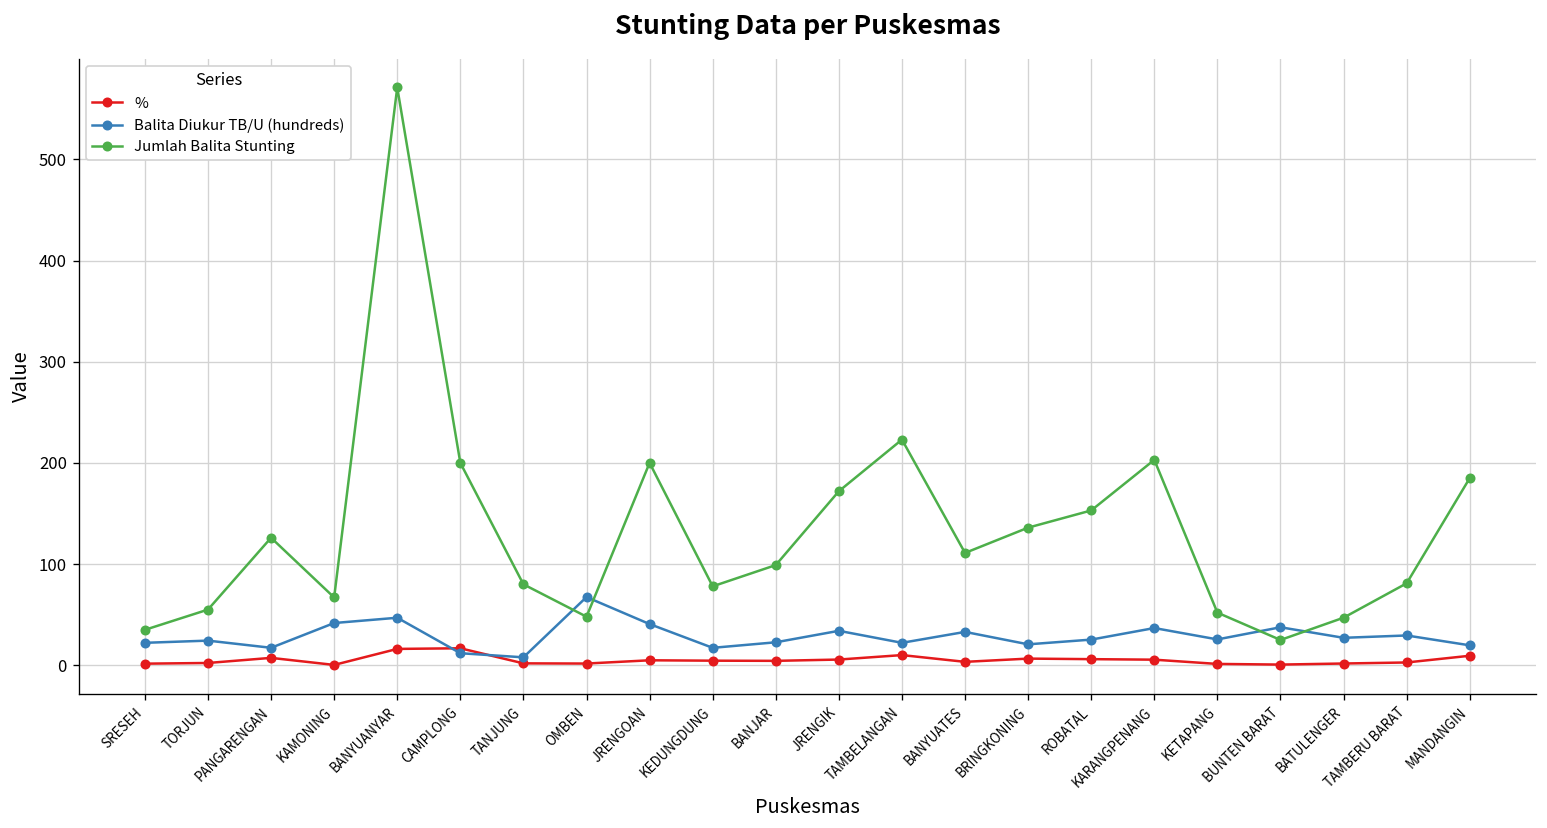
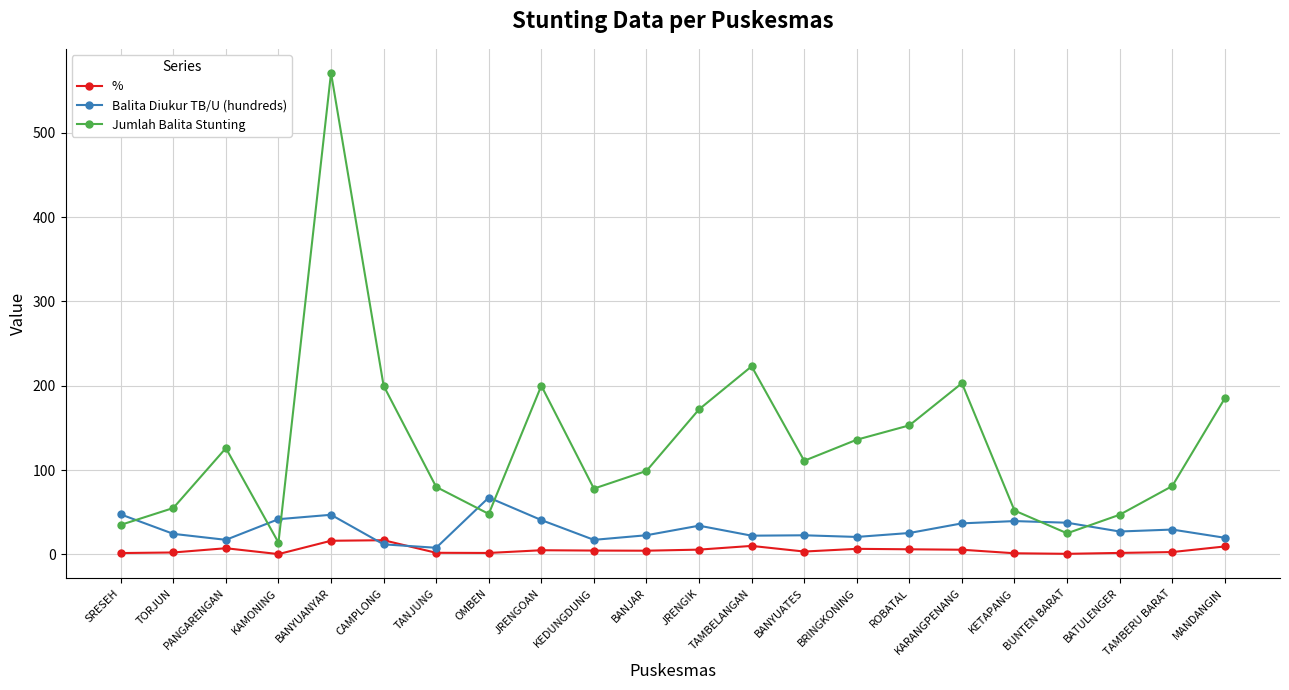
  {
    "%": {
      "SRESEH": 0,
      "TORJUN": 0,
      "PANGARENGAN": 10,
      "KAMONING": 0,
      "BANYUANYAR": 20,
      "CAMPLONG": 20,
      "TANJUNG": 0,
      "OMBEN": 0,
      "JRENGOAN": 0,
      "KEDUNGDUNG": 0,
      "BANJAR": 0,
      "JRENGIK": 10,
      "TAMBELANGAN": 10,
      "BANYUATES": 0,
      "BRINGKONING": 10,
      "ROBATAL": 10,
      "KARANGPENANG": 10,
      "KETAPANG": 0,
      "BUNTEN BARAT": 0,
      "BATULENGER": 0,
      "TAMBERU BARAT": 0,
      "MANDANGIN": 10
    },
    "Balita Diukur TB/U (hundreds)": {
-     "SRESEH": 20,
+     "SRESEH": 50,
      "TORJUN": 20,
      "PANGARENGAN": 20,
      "KAMONING": 40,
      "BANYUANYAR": 50,
      "CAMPLONG": 10,
      "TANJUNG": 10,
      "OMBEN": 70,
      "JRENGOAN": 40,
      "KEDUNGDUNG": 20,
      "BANJAR": 20,
      "JRENGIK": 30,
      "TAMBELANGAN": 20,
-     "BANYUATES": 30,
+     "BANYUATES": 20,
      "BRINGKONING": 20,
      "ROBATAL": 30,
      "KARANGPENANG": 40,
-     "KETAPANG": 30,
+     "KETAPANG": 40,
      "BUNTEN BARAT": 40,
      "BATULENGER": 30,
      "TAMBERU BARAT": 30,
      "MANDANGIN": 20
    },
    "Jumlah Balita Stunting": {
      "SRESEH": 40,
      "TORJUN": 60,
      "PANGARENGAN": 130,
-     "KAMONING": 70,
+     "KAMONING": 10,
      "BANYUANYAR": 570,
      "CAMPLONG": 200,
      "TANJUNG": 80,
      "OMBEN": 50,
      "JRENGOAN": 200,
      "KEDUNGDUNG": 80,
      "BANJAR": 100,
      "JRENGIK": 170,
      "TAMBELANGAN": 220,
      "BANYUATES": 110,
      "BRINGKONING": 140,
      "ROBATAL": 150,
      "KARANGPENANG": 200,
      "KETAPANG": 50,
      "BUNTEN BARAT": 30,
      "BATULENGER": 50,
      "TAMBERU BARAT": 80,
      "MANDANGIN": 190
    }
  }
